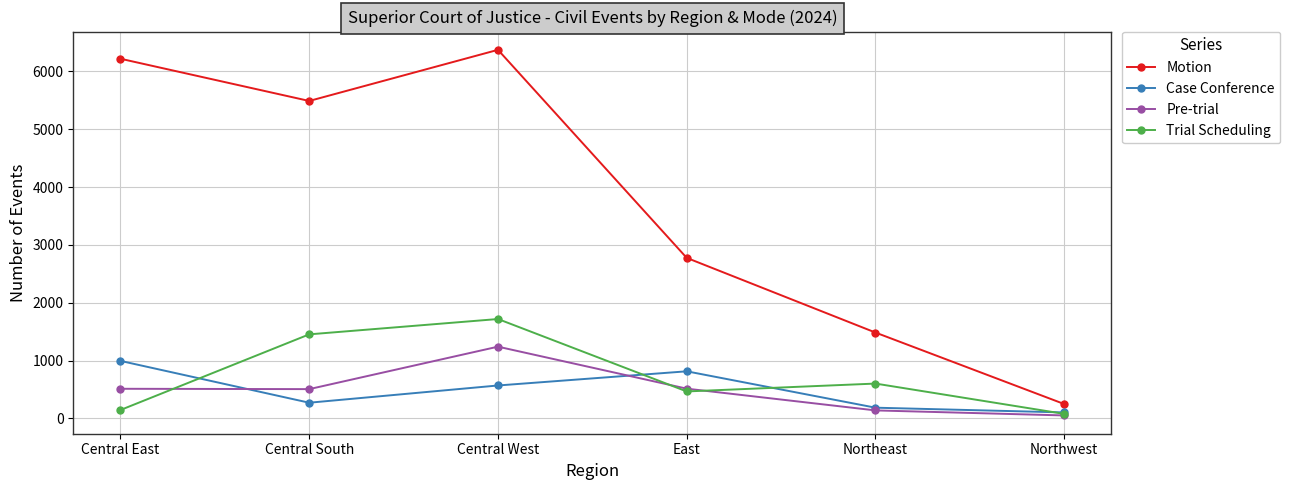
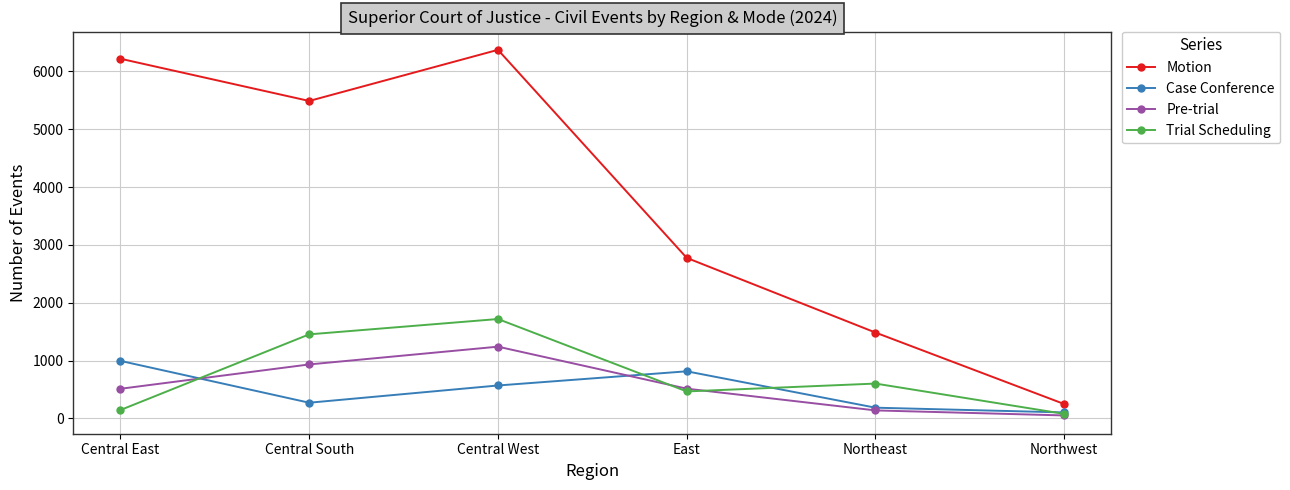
  {
    "Motion": {
      "Central East": 6200,
      "Central South": 5500,
      "Central West": 6400,
      "East": 2800,
      "Northeast": 1500,
      "Northwest": 200
    },
    "Case Conference": {
      "Central East": 1000,
      "Central South": 300,
      "Central West": 600,
      "East": 800,
      "Northeast": 200
    },
    "Pre-trial": {
      "Central East": 500,
-     "Central South": 500,
+     "Central South": 900,
      "Central West": 1200,
      "East": 500,
      "Northeast": 100
    },
    "Trial Scheduling": {
      "Central East": 100,
      "Central South": 1500,
      "Central West": 1700,
      "East": 500,
      "Northeast": 600
    }
  }
